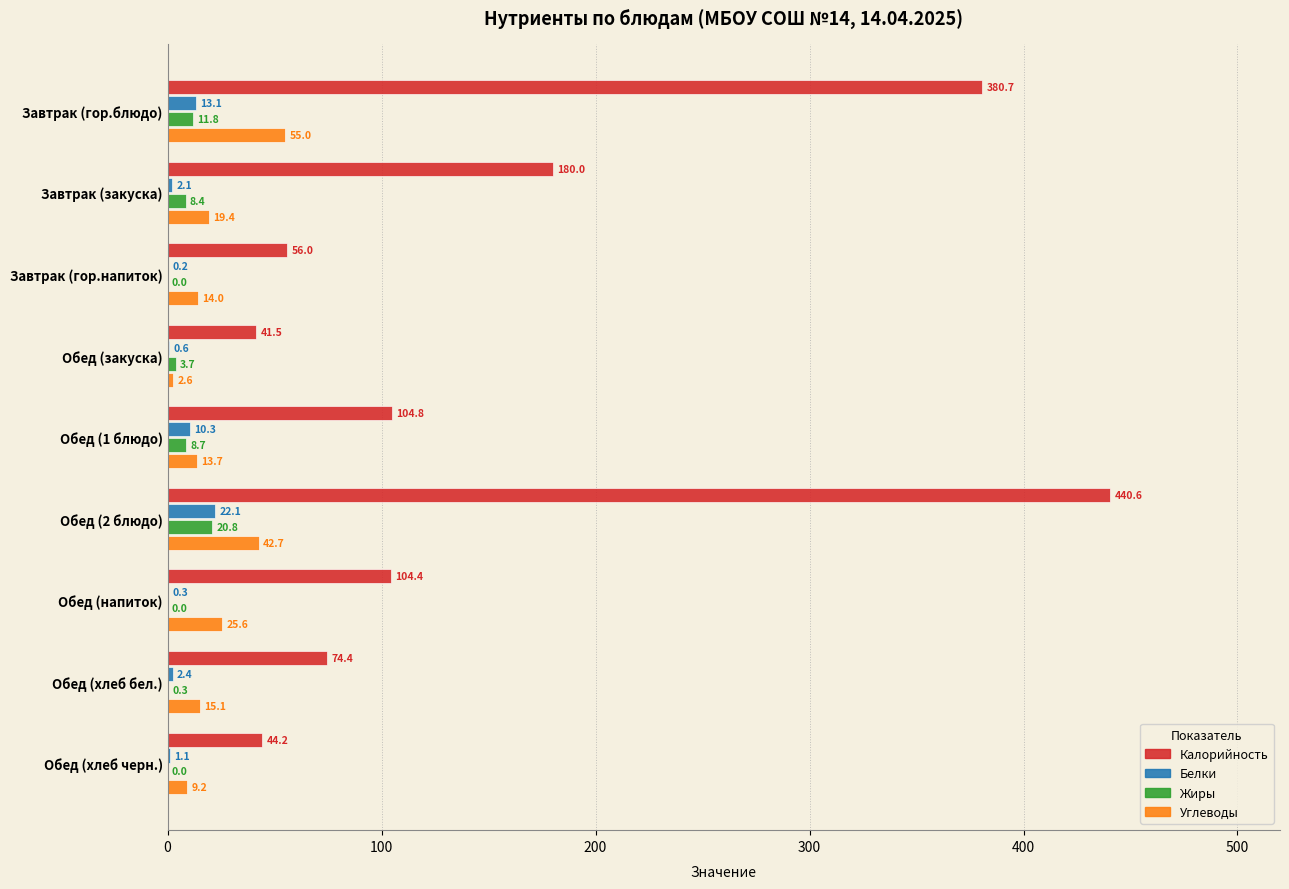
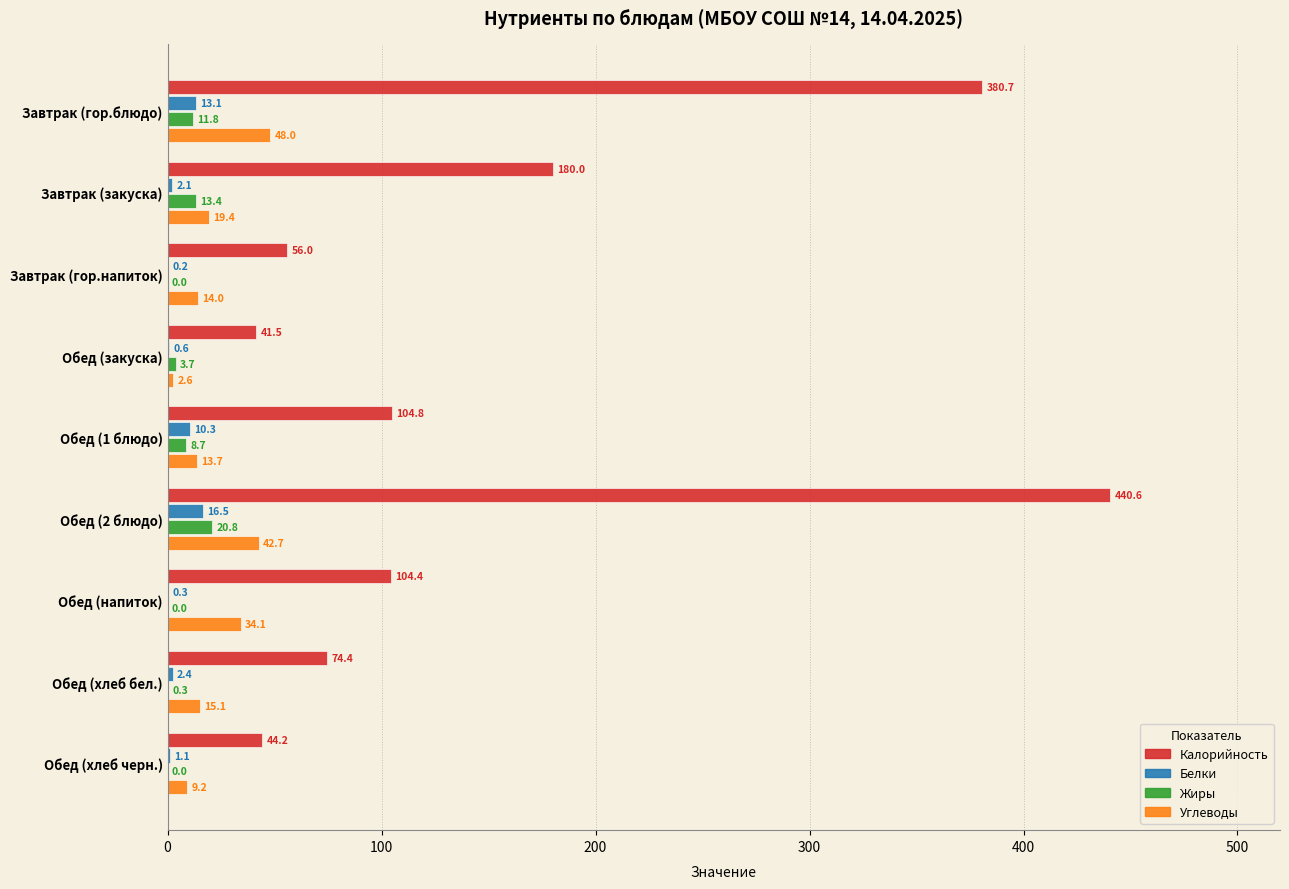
  {
    "Калорийность": {
      "Завтрак (гор.блюдо)": 380.7,
      "Завтрак (закуска)": 180.0,
      "Завтрак (гор.напиток)": 56.0,
      "Обед (закуска)": 41.5,
      "Обед (1 блюдо)": 104.8,
      "Обед (2 блюдо)": 440.6,
      "Обед (напиток)": 104.4,
      "Обед (хлеб бел.)": 74.4,
      "Обед (хлеб черн.)": 44.2
    },
    "Белки": {
      "Завтрак (гор.блюдо)": 13.1,
      "Завтрак (закуска)": 2.1,
      "Завтрак (гор.напиток)": 0.2,
      "Обед (закуска)": 0.6,
      "Обед (1 блюдо)": 10.3,
-     "Обед (2 блюдо)": 22.1,
+     "Обед (2 блюдо)": 16.5,
      "Обед (напиток)": 0.3,
      "Обед (хлеб бел.)": 2.4,
      "Обед (хлеб черн.)": 1.1
    },
    "Жиры": {
      "Завтрак (гор.блюдо)": 11.8,
-     "Завтрак (закуска)": 8.4,
+     "Завтрак (закуска)": 13.4,
      "Завтрак (гор.напиток)": 0.0,
      "Обед (закуска)": 3.7,
      "Обед (1 блюдо)": 8.7,
      "Обед (2 блюдо)": 20.8,
      "Обед (напиток)": 0.0,
      "Обед (хлеб бел.)": 0.3,
      "Обед (хлеб черн.)": 0.0
    },
    "Углеводы": {
-     "Завтрак (гор.блюдо)": 55.0,
+     "Завтрак (гор.блюдо)": 48.0,
      "Завтрак (закуска)": 19.4,
      "Завтрак (гор.напиток)": 14.0,
      "Обед (закуска)": 2.6,
      "Обед (1 блюдо)": 13.7,
      "Обед (2 блюдо)": 42.7,
-     "Обед (напиток)": 25.6,
+     "Обед (напиток)": 34.1,
      "Обед (хлеб бел.)": 15.1,
      "Обед (хлеб черн.)": 9.2
    }
  }
